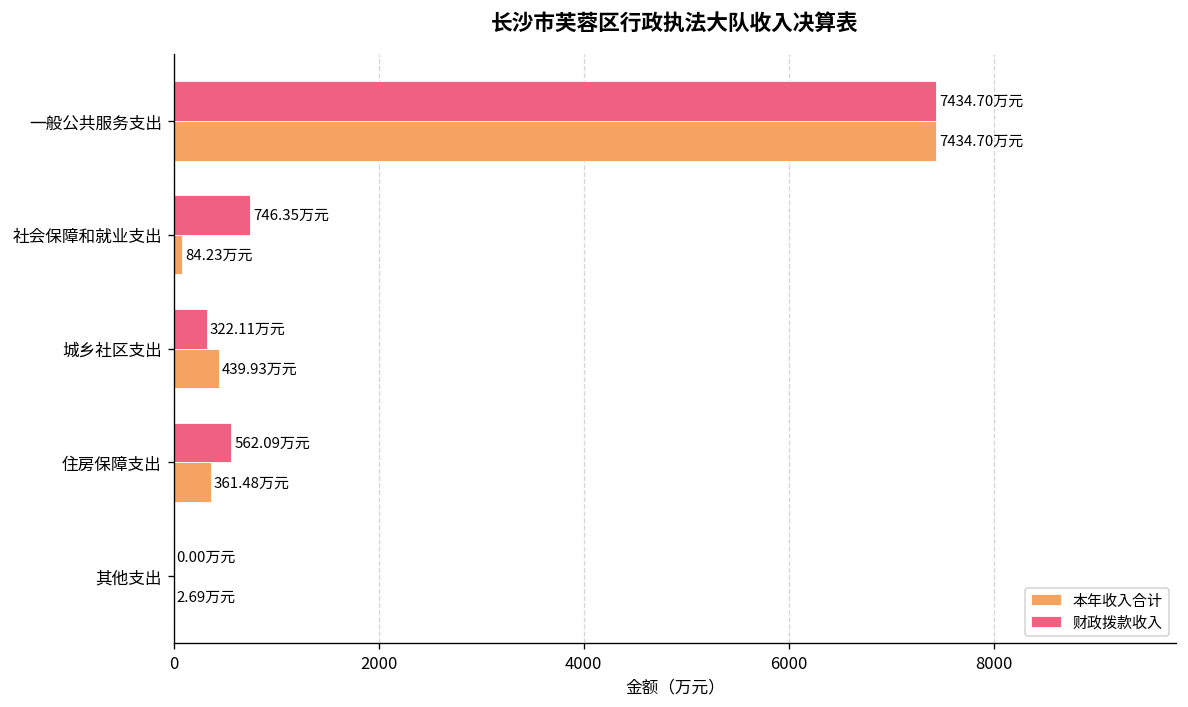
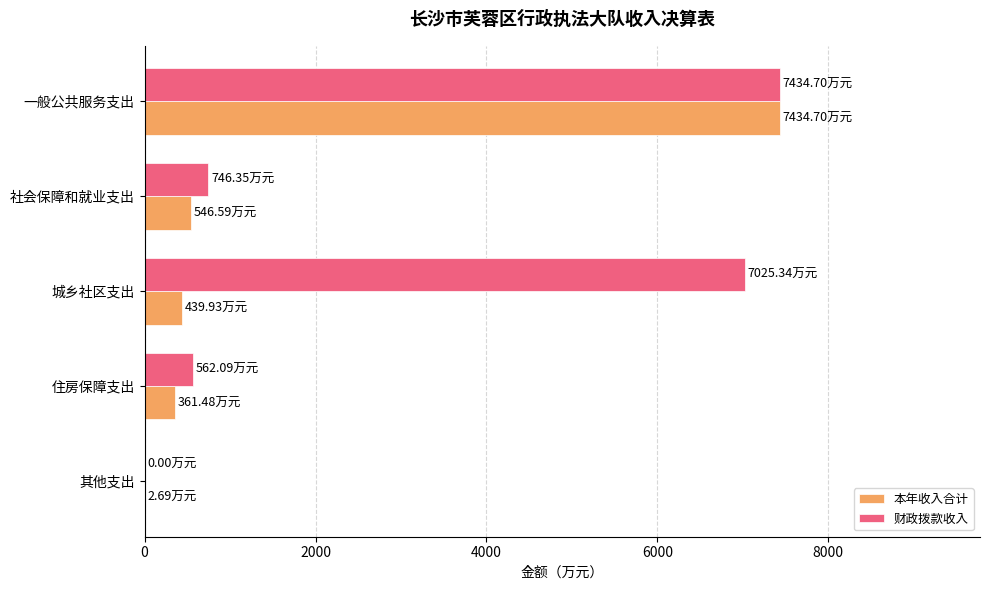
  {
    "本年收入合计": {
      "一般公共服务支出": 7434.70,
-     "社会保障和就业支出": 84.23,
+     "社会保障和就业支出": 546.59,
      "城乡社区支出": 439.93,
      "住房保障支出": 361.48,
      "其他支出": 2.69
    },
    "财政拨款收入": {
      "一般公共服务支出": 7434.70,
      "社会保障和就业支出": 746.35,
-     "城乡社区支出": 322.11,
+     "城乡社区支出": 7025.34,
      "住房保障支出": 562.09,
      "其他支出": 0.00
    }
  }
